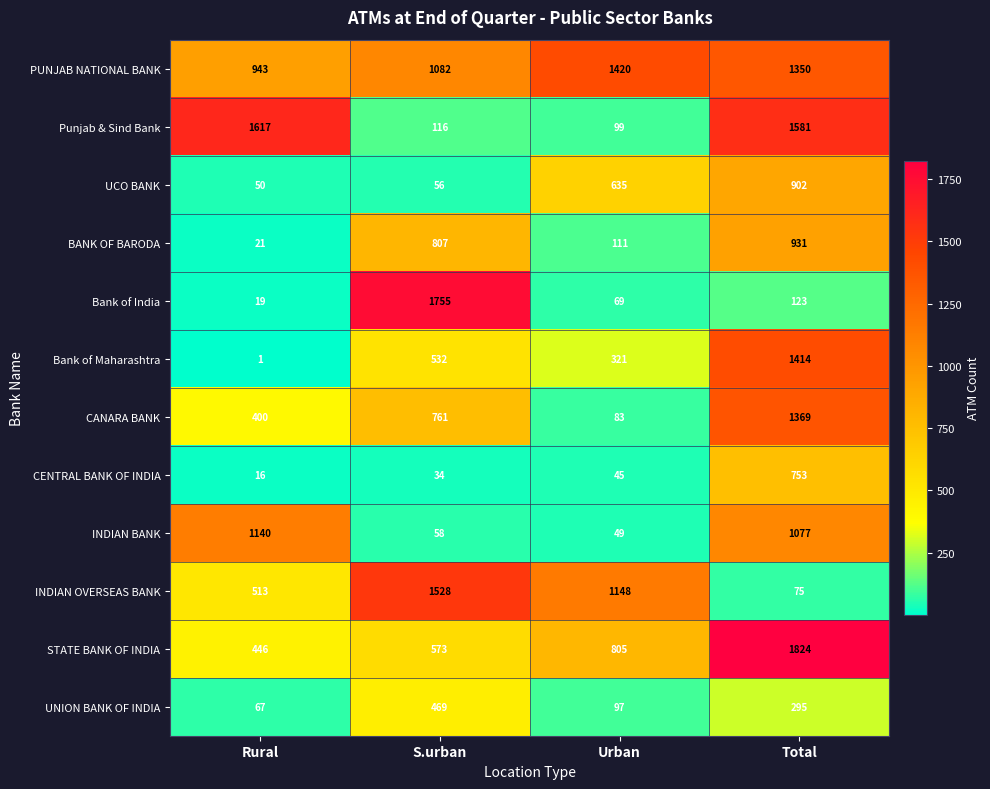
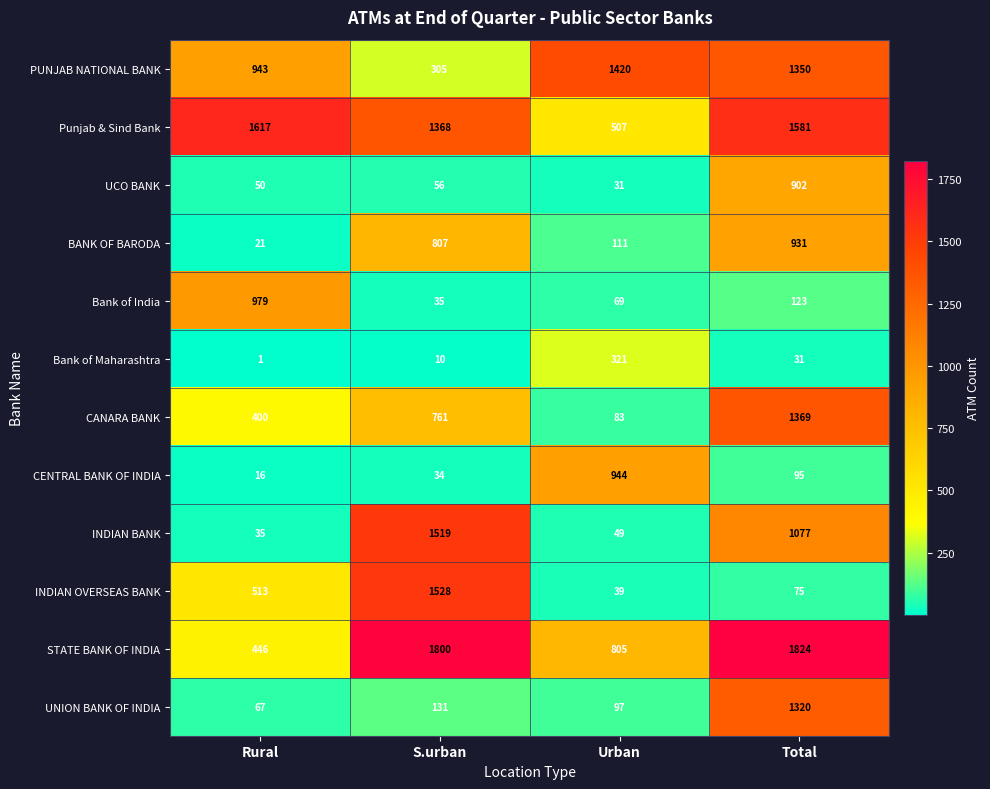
  {
    "PUNJAB NATIONAL BANK": {
      "Rural": 943,
-     "S.urban": 1082,
+     "S.urban": 305,
      "Urban": 1420,
      "Total": 1350
    },
    "Punjab & Sind Bank": {
      "Rural": 1617,
-     "S.urban": 116,
-     "Urban": 99,
+     "S.urban": 1368,
+     "Urban": 507,
      "Total": 1581
    },
    "UCO BANK": {
      "Rural": 50,
      "S.urban": 56,
-     "Urban": 635,
+     "Urban": 31,
      "Total": 902
    },
    "BANK OF BARODA": {
      "Rural": 21,
      "S.urban": 807,
      "Urban": 111,
      "Total": 931
    },
    "Bank of India": {
-     "Rural": 19,
-     "S.urban": 1755,
+     "Rural": 979,
+     "S.urban": 35,
      "Urban": 69,
      "Total": 123
    },
    "Bank of Maharashtra": {
      "Rural": 1,
-     "S.urban": 532,
+     "S.urban": 10,
      "Urban": 321,
-     "Total": 1414
+     "Total": 31
    },
    "CANARA BANK": {
      "Rural": 400,
      "S.urban": 761,
      "Urban": 83,
      "Total": 1369
    },
    "CENTRAL BANK OF INDIA": {
      "Rural": 16,
      "S.urban": 34,
-     "Urban": 45,
-     "Total": 753
+     "Urban": 944,
+     "Total": 95
    },
    "INDIAN BANK": {
-     "Rural": 1140,
-     "S.urban": 58,
+     "Rural": 35,
+     "S.urban": 1519,
      "Urban": 49,
      "Total": 1077
    },
    "INDIAN OVERSEAS BANK": {
      "Rural": 513,
      "S.urban": 1528,
-     "Urban": 1148,
+     "Urban": 39,
      "Total": 75
    },
    "STATE BANK OF INDIA": {
      "Rural": 446,
-     "S.urban": 573,
+     "S.urban": 1800,
      "Urban": 805,
      "Total": 1824
    },
    "UNION BANK OF INDIA": {
      "Rural": 67,
-     "S.urban": 469,
+     "S.urban": 131,
      "Urban": 97,
-     "Total": 295
+     "Total": 1320
    }
  }
